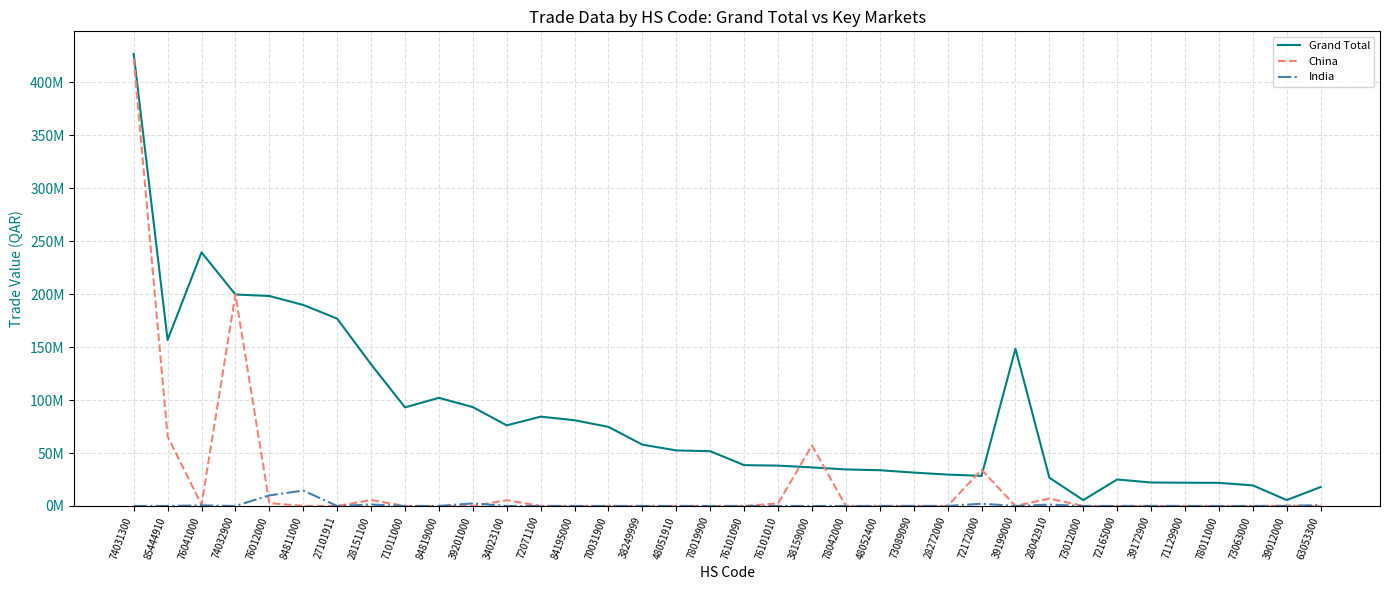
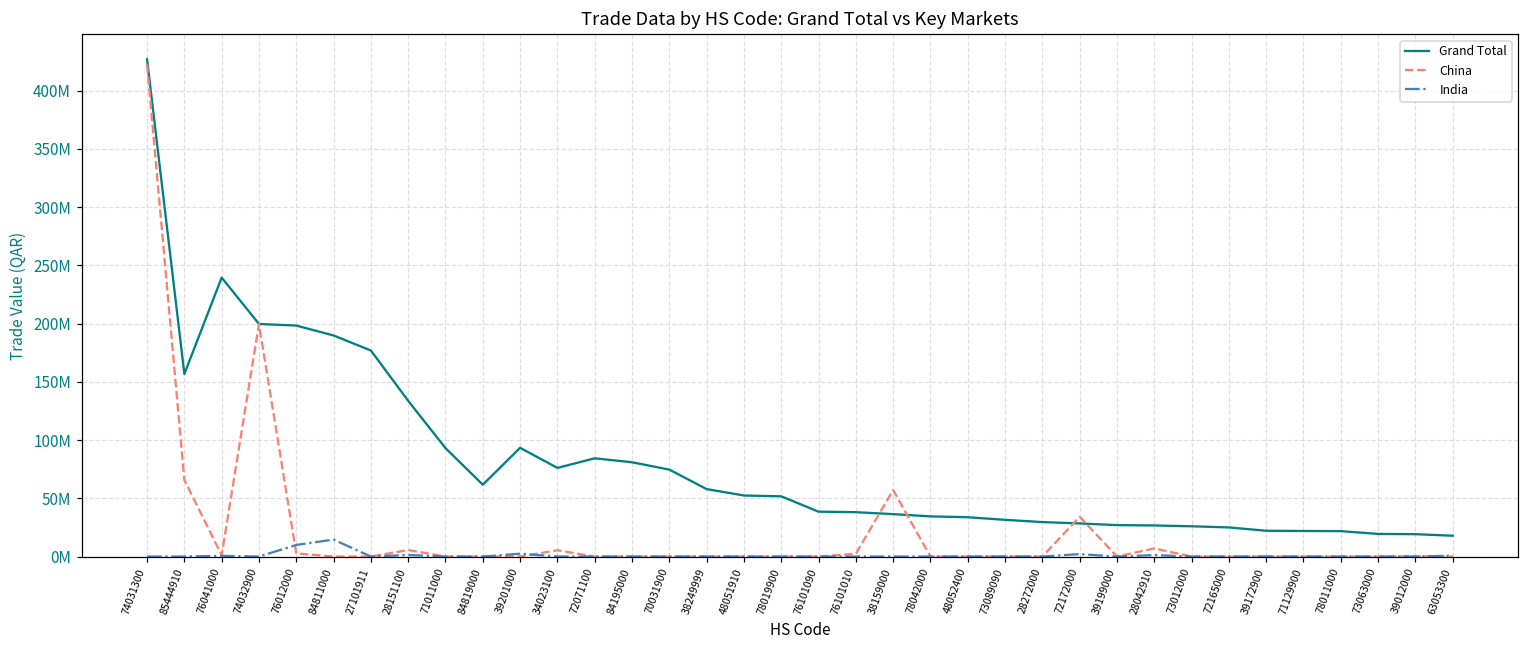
  {
    "Grand Total": {
      "74031300": 427000000,
      "85444910": 157000000,
      "76041000": 239000000,
      "76012000": 198000000,
      "84811000": 190000000,
      "27101911": 177000000,
      "28151100": 134000000,
      "71011000": 93000000,
-     "84819000": 102000000,
+     "84819000": 62000000,
      "39201000": 93000000,
      "34023100": 76000000,
      "72071100": 84000000,
      "84195000": 81000000,
      "70031900": 75000000,
      "38249999": 58000000,
      "48051910": 52000000,
      "78019900": 52000000,
      "76101090": 39000000,
      "76101010": 38000000,
      "38159000": 36000000,
      "78042000": 34000000,
      "48052400": 34000000,
      "73089090": 32000000,
      "28272000": 30000000,
      "72172000": 28000000,
-     "39199000": 148000000,
+     "39199000": 27000000,
      "28042910": 27000000,
-     "73012000": 6000000,
+     "73012000": 26000000,
      "72165000": 25000000,
      "39172900": 22000000,
      "71129900": 22000000,
      "78011000": 22000000,
      "73063000": 19000000,
-     "39012000": 6000000,
+     "39012000": 19000000,
      "63053300": 18000000
    },
    "China": {
      "74031300": 423000000,
      "85444910": 66000000,
      "76012000": 3000000,
      "84811000": 0,
      "28151100": 6000000,
      "39201000": 0,
      "34023100": 5000000,
      "76101010": 2000000,
      "38159000": 57000000,
      "72172000": 34000000,
      "28042910": 7000000
    },
    "India": {
      "74031300": 0,
      "85444910": 0,
      "74032900": 0,
      "76012000": 10000000,
      "84811000": 15000000,
      "28151100": 1000000,
      "39201000": 2000000,
      "34023100": 0,
      "76101010": 0,
      "38159000": 0,
      "72172000": 2000000,
      "28042910": 1000000
    }
  }
